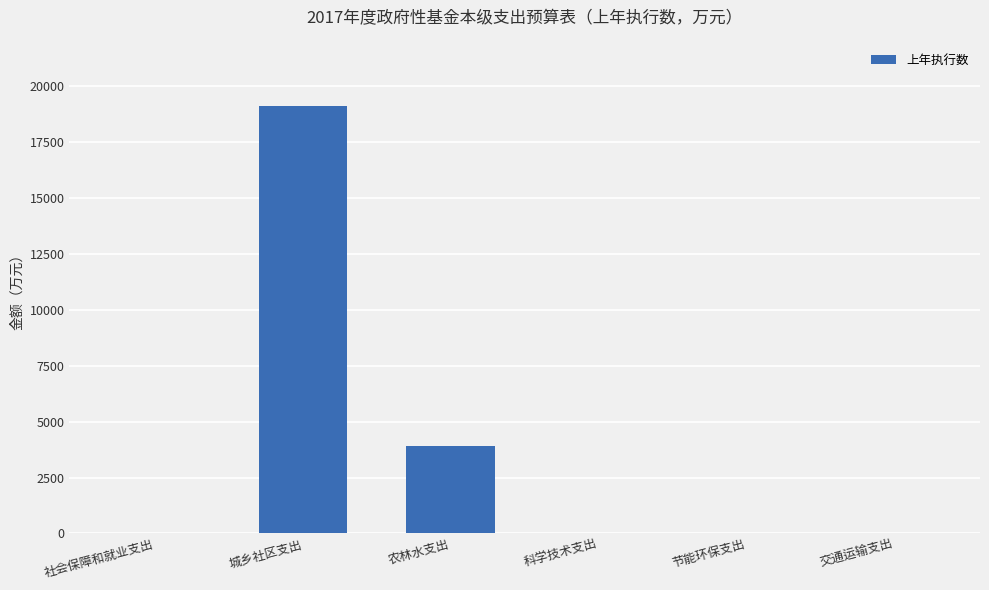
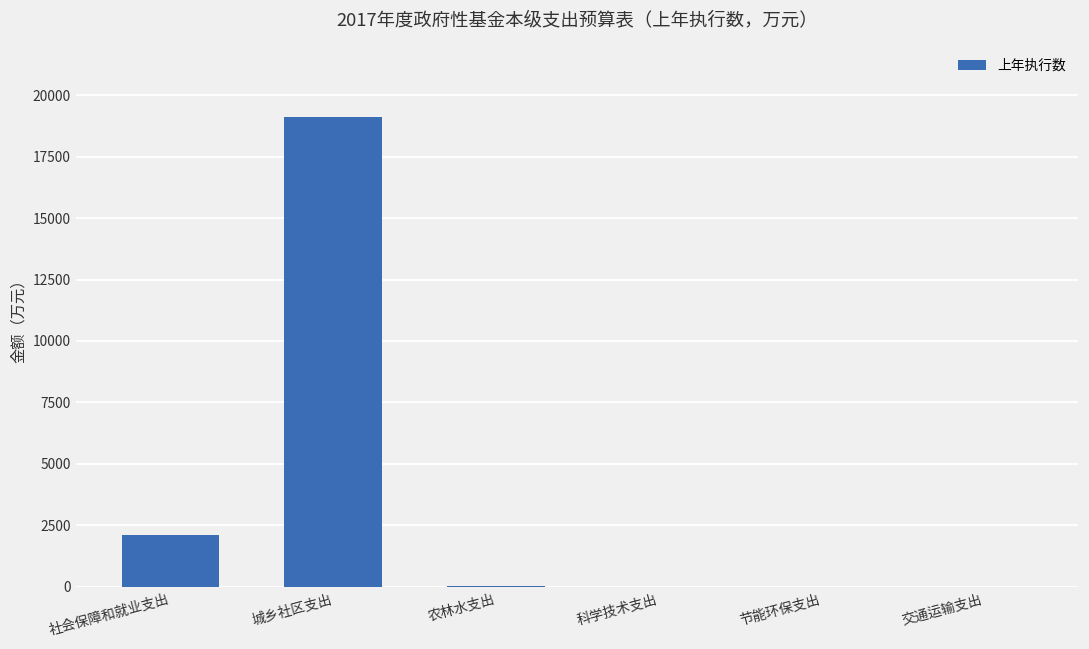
  {
-   "社会保障和就业支出": 0,
+   "社会保障和就业支出": 2100,
    "城乡社区支出": 19100,
-   "农林水支出": 3900,
+   "农林水支出": 0,
    "科学技术支出": 0,
    "节能环保支出": 0,
    "交通运输支出": 0
  }
